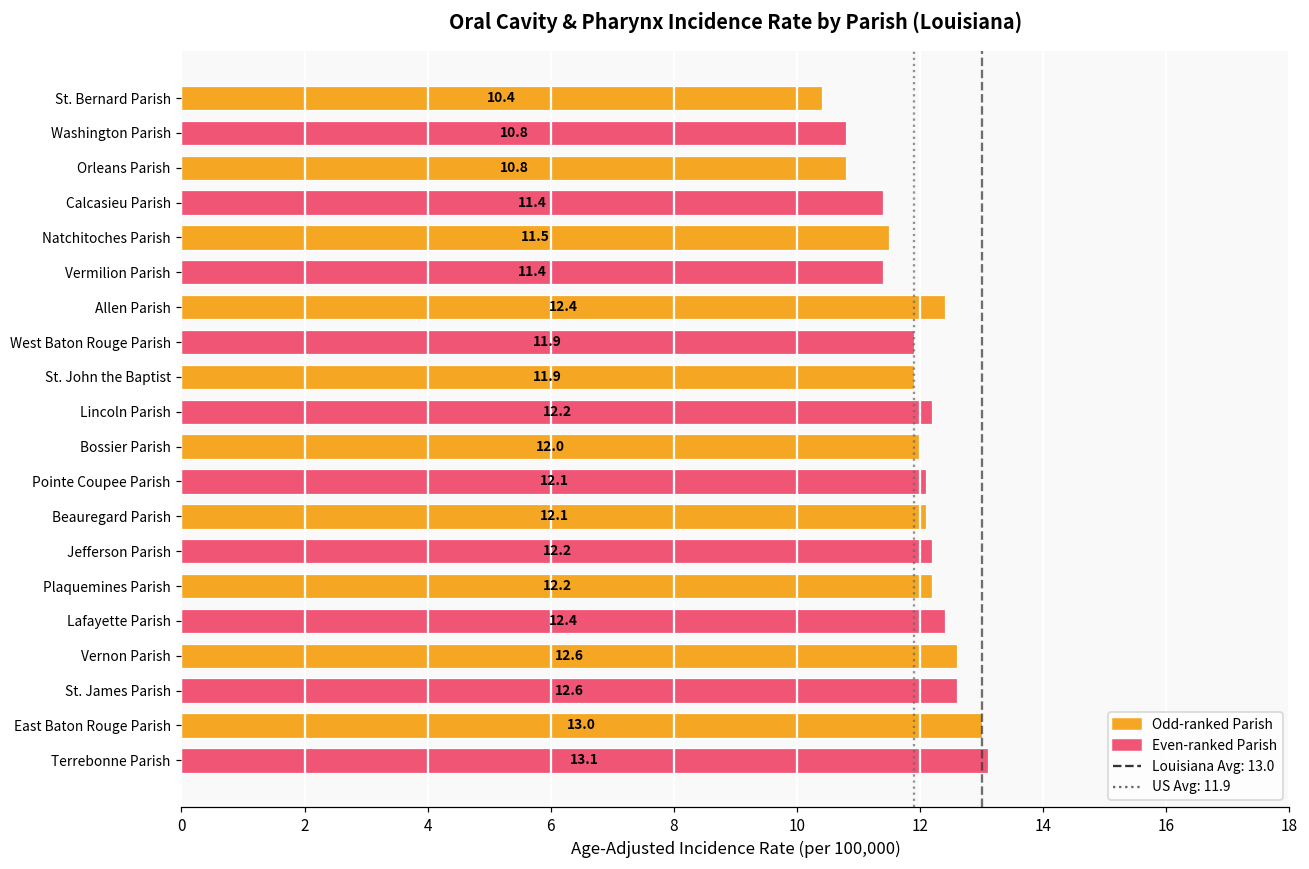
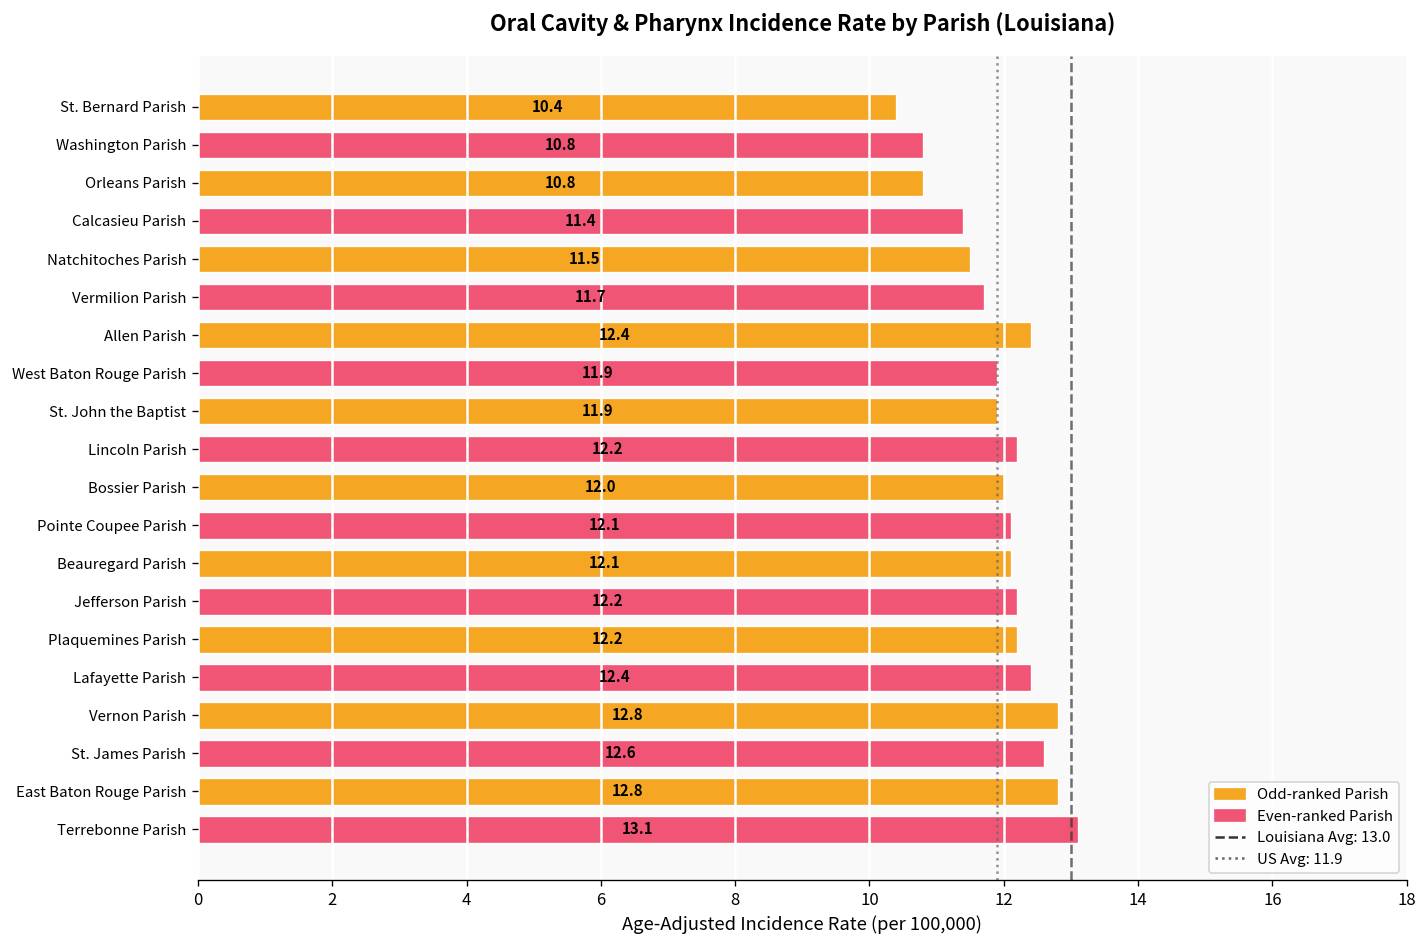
  {
    "St. Bernard Parish": 10.4,
    "Washington Parish": 10.8,
    "Orleans Parish": 10.8,
    "Calcasieu Parish": 11.4,
    "Natchitoches Parish": 11.5,
-   "Vermilion Parish": 11.4,
+   "Vermilion Parish": 11.7,
    "Allen Parish": 12.4,
    "West Baton Rouge Parish": 11.9,
    "St. John the Baptist": 11.9,
    "Lincoln Parish": 12.2,
    "Bossier Parish": 12.0,
    "Pointe Coupee Parish": 12.1,
    "Beauregard Parish": 12.1,
    "Jefferson Parish": 12.2,
    "Plaquemines Parish": 12.2,
    "Lafayette Parish": 12.4,
-   "Vernon Parish": 12.6,
+   "Vernon Parish": 12.8,
    "St. James Parish": 12.6,
-   "East Baton Rouge Parish": 13.0,
+   "East Baton Rouge Parish": 12.8,
    "Terrebonne Parish": 13.1
  }
